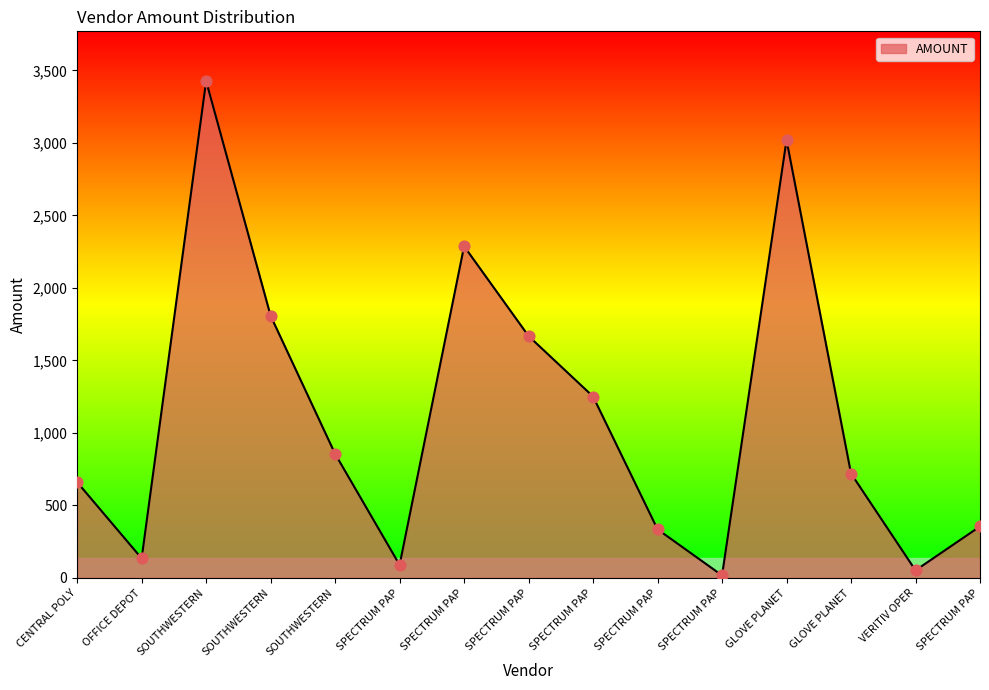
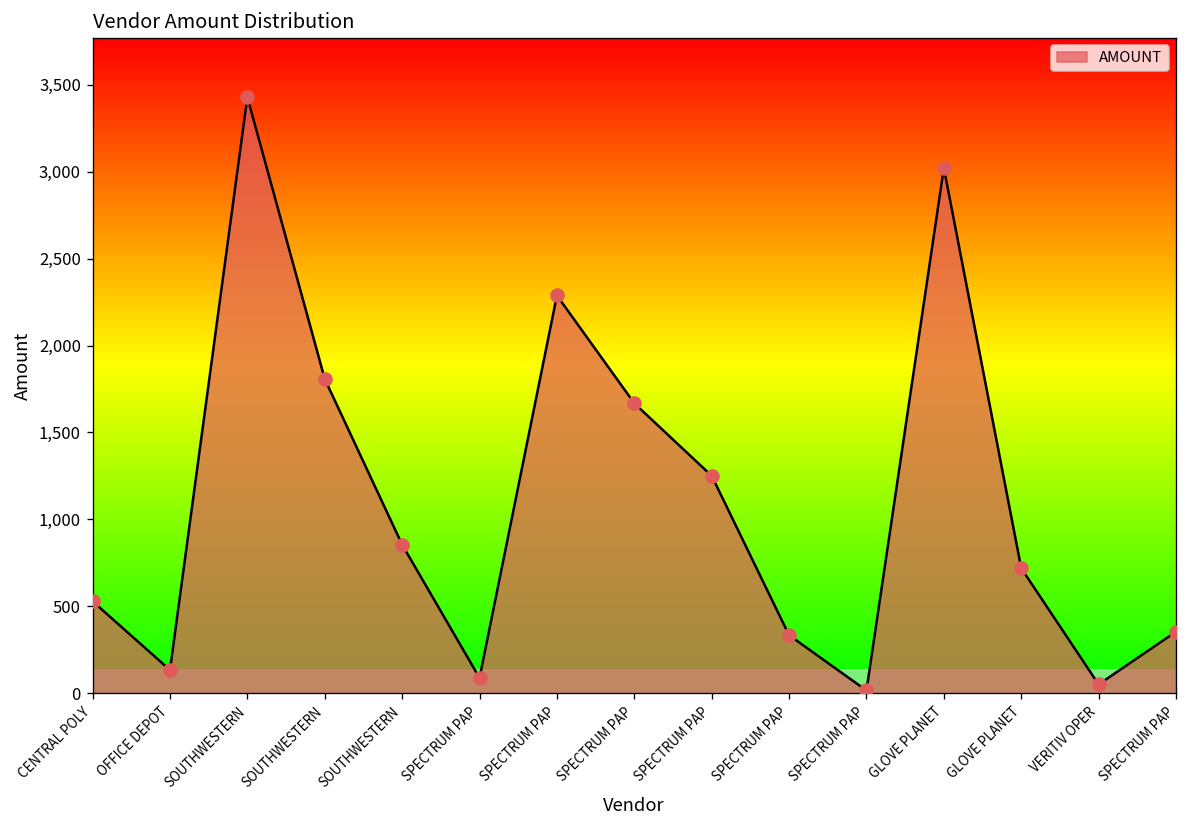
  {
-   "CENTRAL POLY": 660
+   "CENTRAL POLY": 530
  }
